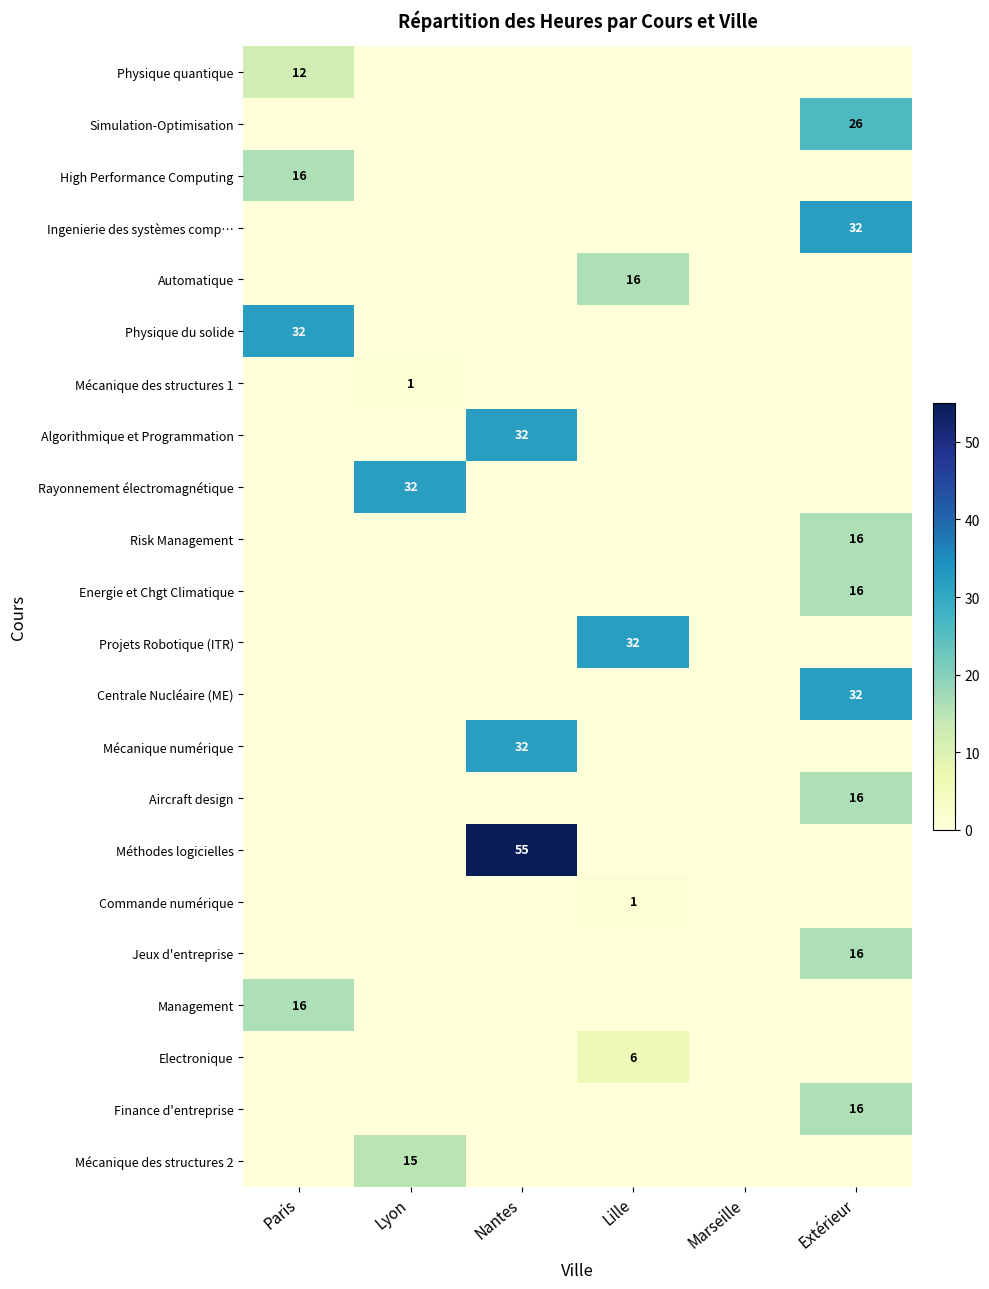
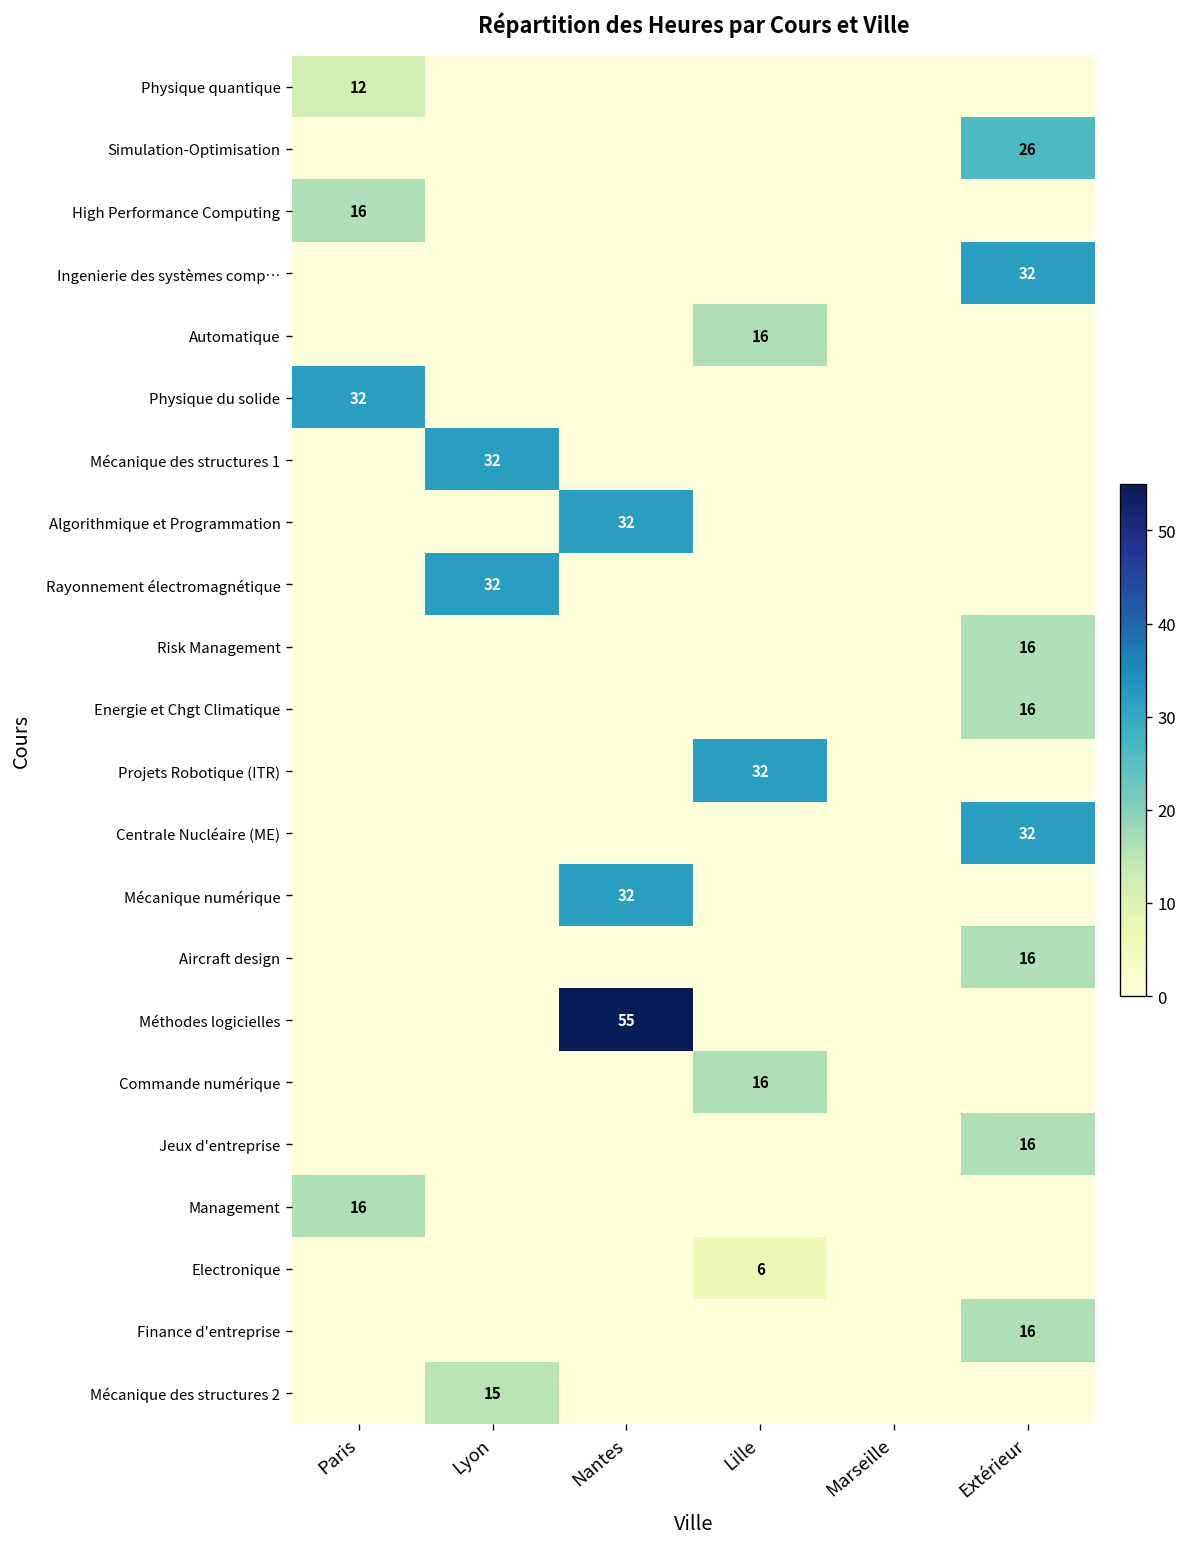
  {
    "Physique quantique": {
      "Paris": 12
    },
    "Simulation-Optimisation": {
      "Extérieur": 26
    },
    "High Performance Computing": {
      "Paris": 16
    },
    "Ingenierie des systèmes comp…": {
      "Extérieur": 32
    },
    "Automatique": {
      "Lille": 16
    },
    "Physique du solide": {
      "Paris": 32
    },
    "Mécanique des structures 1": {
-     "Lyon": 1
+     "Lyon": 32
    },
    "Algorithmique et Programmation": {
      "Nantes": 32
    },
    "Rayonnement électromagnétique": {
      "Lyon": 32
    },
    "Risk Management": {
      "Extérieur": 16
    },
    "Energie et Chgt Climatique": {
      "Extérieur": 16
    },
    "Projets Robotique (ITR)": {
      "Lille": 32
    },
    "Centrale Nucléaire (ME)": {
      "Extérieur": 32
    },
    "Mécanique numérique": {
      "Nantes": 32
    },
    "Aircraft design": {
      "Extérieur": 16
    },
    "Méthodes logicielles": {
      "Nantes": 55
    },
    "Commande numérique": {
-     "Lille": 1
+     "Lille": 16
    },
    "Jeux d'entreprise": {
      "Extérieur": 16
    },
    "Management": {
      "Paris": 16
    },
    "Electronique": {
      "Lille": 6
    },
    "Finance d'entreprise": {
      "Extérieur": 16
    },
    "Mécanique des structures 2": {
      "Lyon": 15
    }
  }
